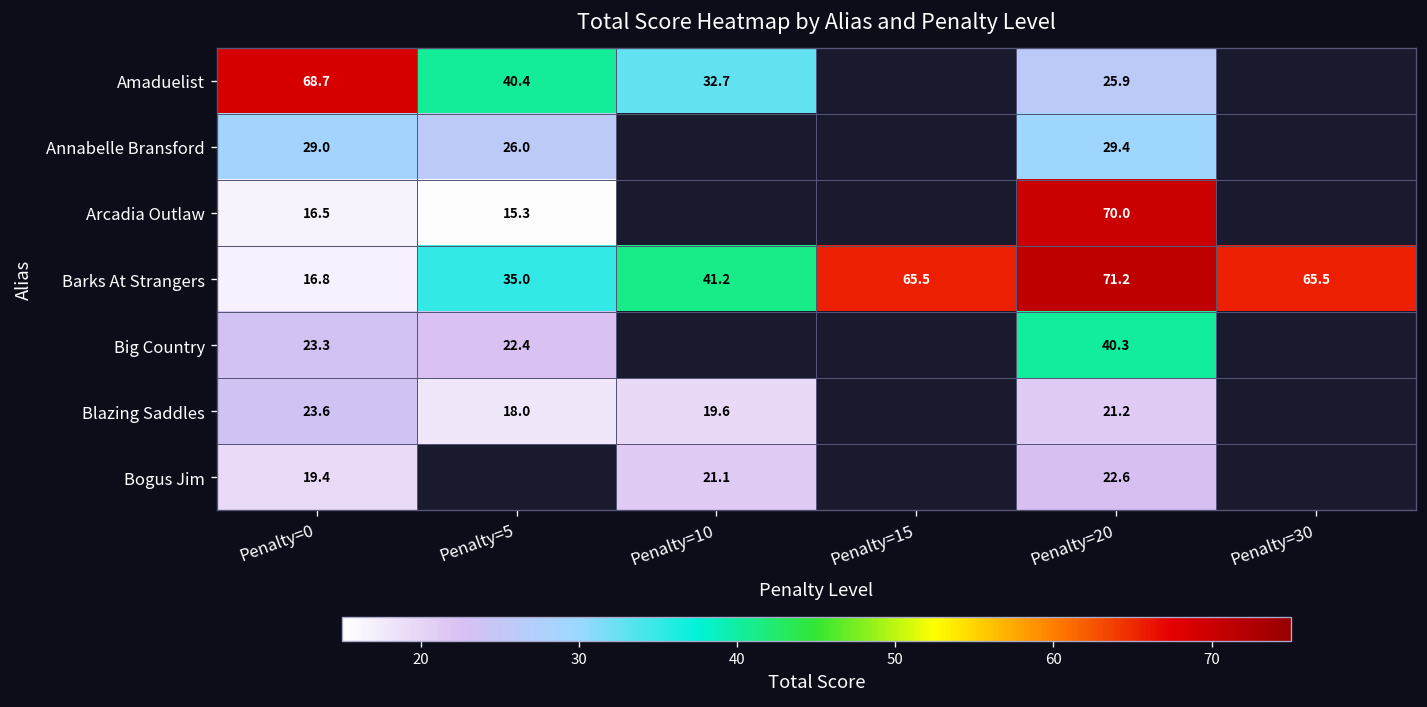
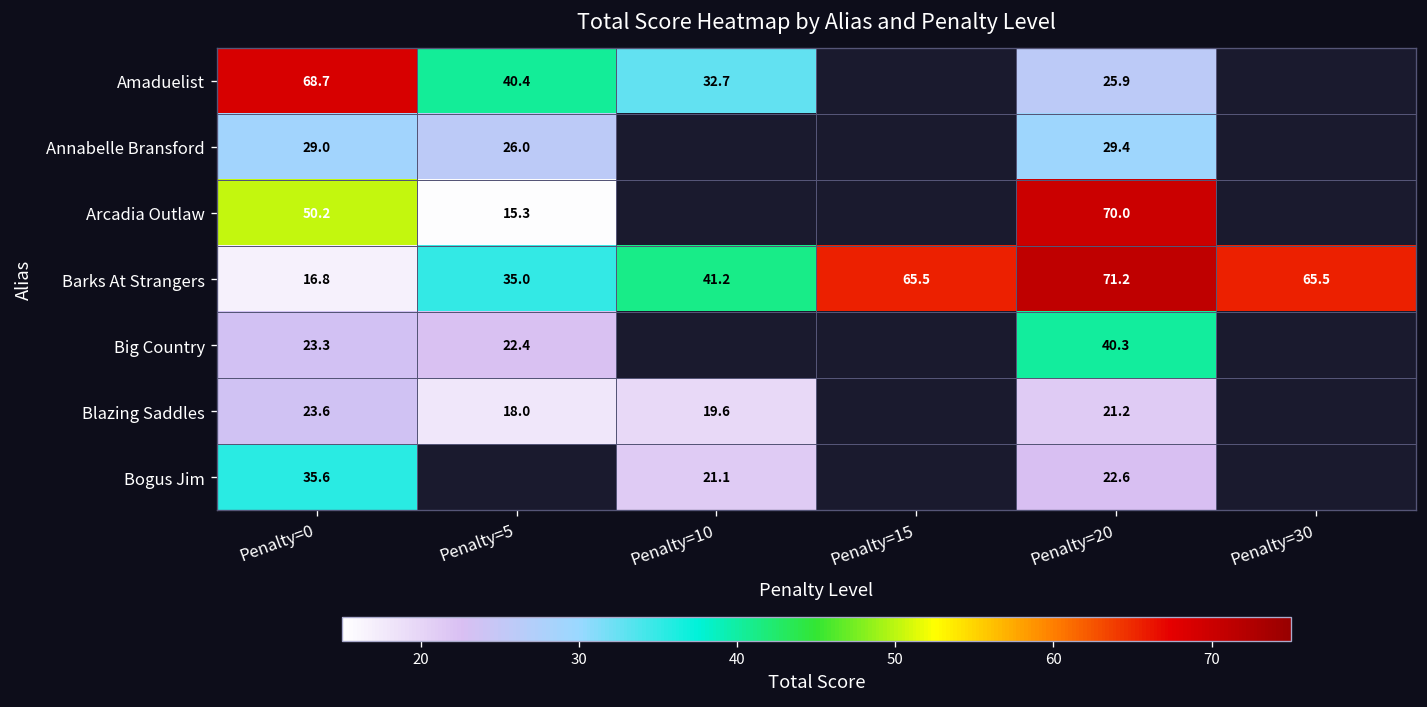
  {
    "Amaduelist": {
      "Penalty=0": 68.7,
      "Penalty=5": 40.4,
      "Penalty=10": 32.7,
      "Penalty=20": 25.9
    },
    "Annabelle Bransford": {
      "Penalty=0": 29.0,
      "Penalty=5": 26.0,
      "Penalty=20": 29.4
    },
    "Arcadia Outlaw": {
-     "Penalty=0": 16.5,
+     "Penalty=0": 50.2,
      "Penalty=5": 15.3,
      "Penalty=20": 70.0
    },
    "Barks At Strangers": {
      "Penalty=0": 16.8,
      "Penalty=5": 35.0,
      "Penalty=10": 41.2,
      "Penalty=15": 65.5,
      "Penalty=20": 71.2,
      "Penalty=30": 65.5
    },
    "Big Country": {
      "Penalty=0": 23.3,
      "Penalty=5": 22.4,
      "Penalty=20": 40.3
    },
    "Blazing Saddles": {
      "Penalty=0": 23.6,
      "Penalty=5": 18.0,
      "Penalty=10": 19.6,
      "Penalty=20": 21.2
    },
    "Bogus Jim": {
-     "Penalty=0": 19.4,
+     "Penalty=0": 35.6,
      "Penalty=10": 21.1,
      "Penalty=20": 22.6
    }
  }
